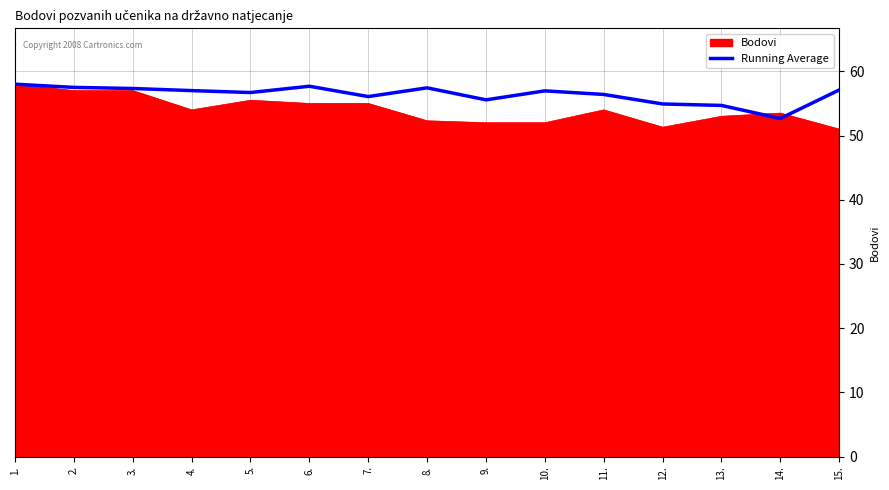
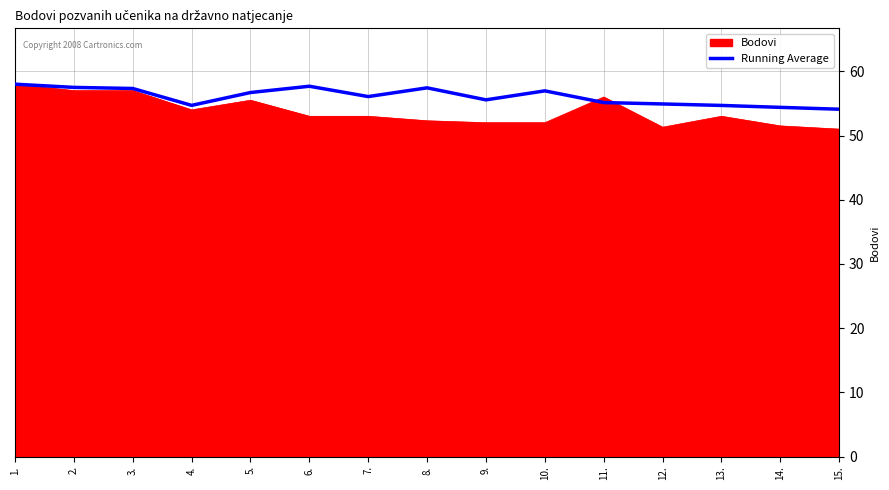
  {
    "Bodovi": {
      "2.": 57,
      "4.": 54,
      "5.": 56,
-     "6.": 55,
-     "7.": 55,
+     "6.": 53,
+     "7.": 53,
      "8.": 52,
      "9.": 52,
      "10.": 52,
-     "11.": 54,
+     "11.": 56,
      "12.": 51,
      "13.": 53,
-     "14.": 54,
+     "14.": 52,
      "15.": 51
    },
    "Running Average": {
      "2.": 58,
-     "4.": 57,
+     "4.": 55,
      "5.": 57,
      "6.": 58,
      "7.": 56,
      "8.": 57,
      "9.": 56,
      "10.": 57,
-     "11.": 56,
+     "11.": 55,
      "12.": 55,
      "13.": 55,
-     "14.": 53,
-     "15.": 57
+     "14.": 54,
+     "15.": 54
    }
  }
